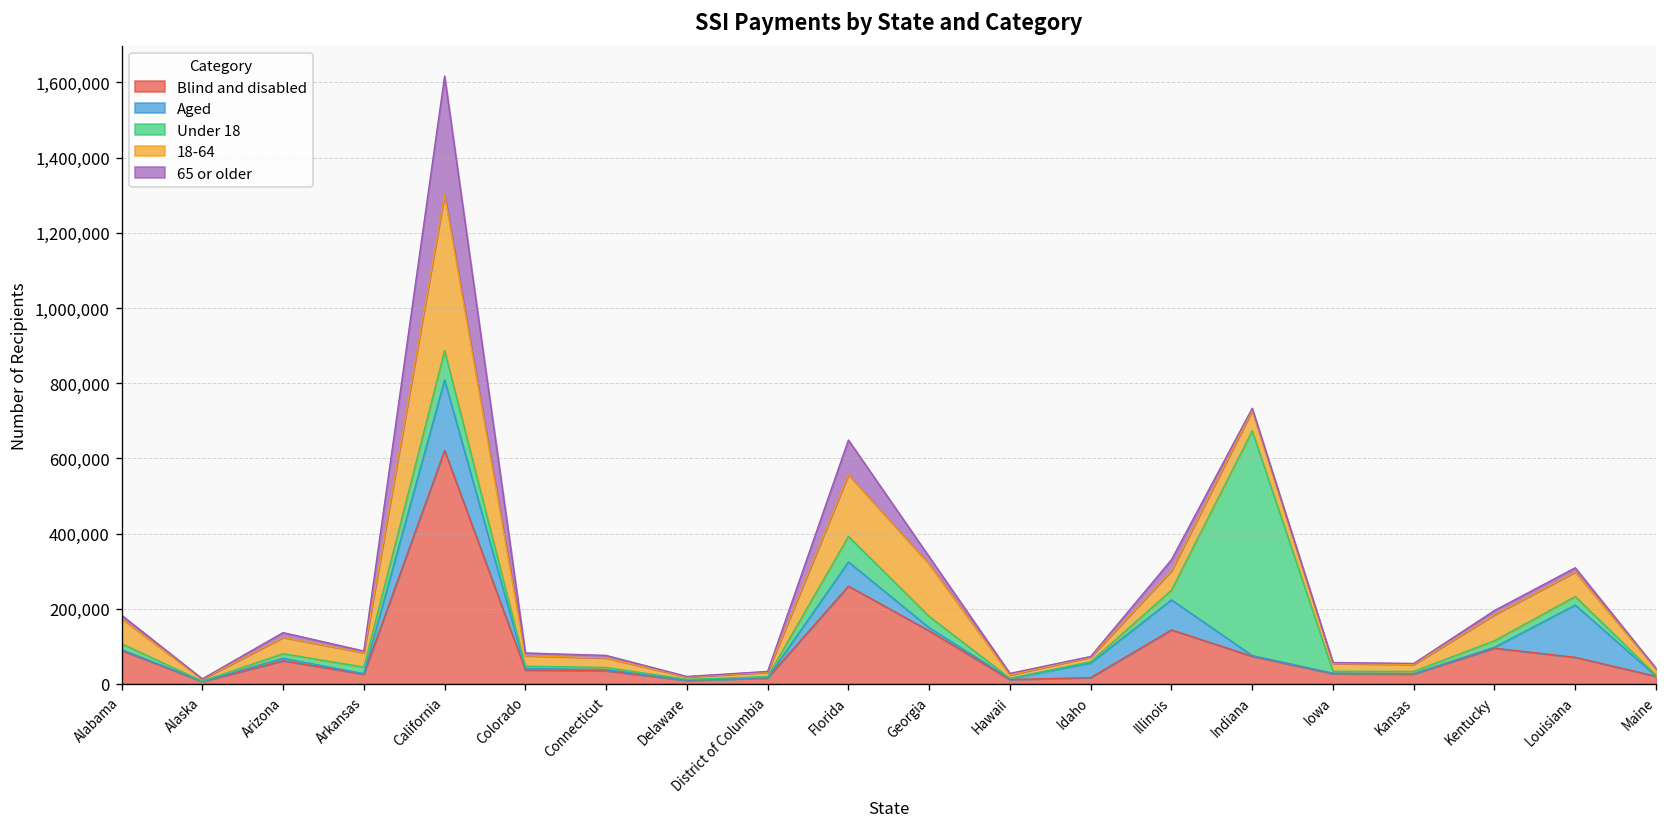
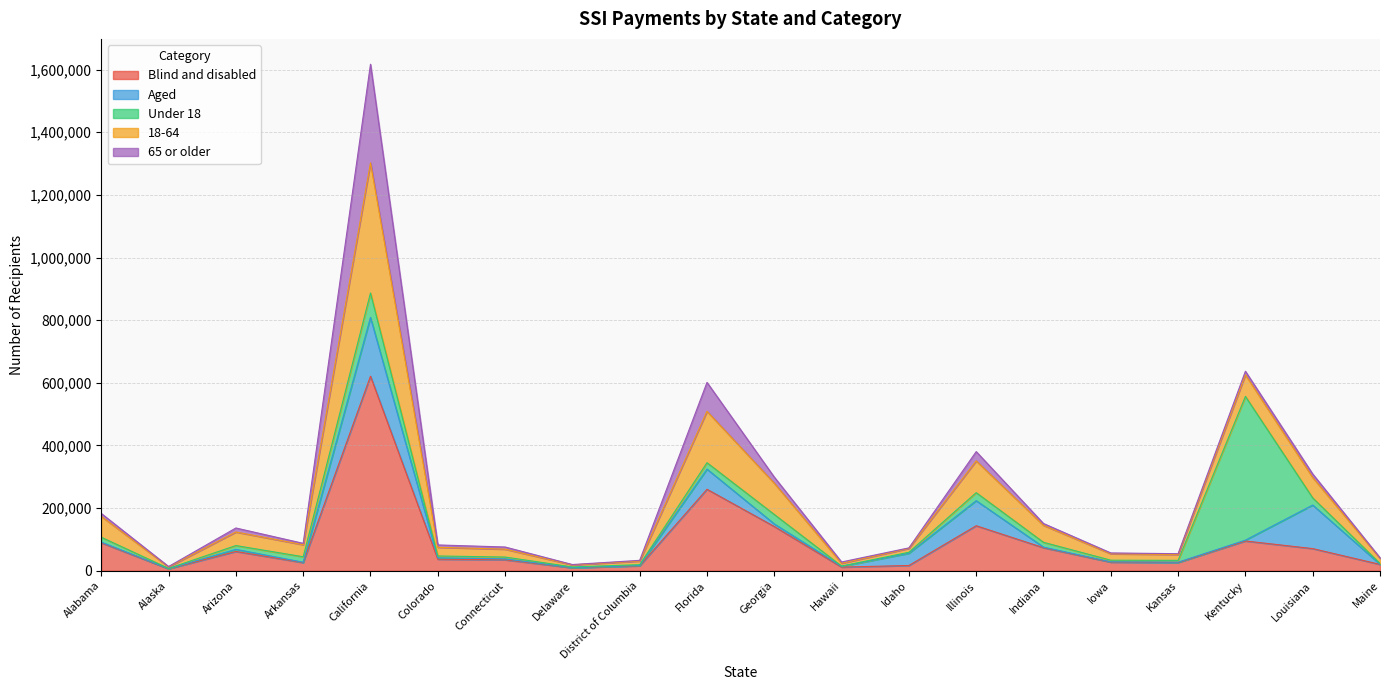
  {
    "Blind and disabled": {
      "California": "620,000",
      "Florida": "260,000",
      "Georgia": "140,000",
      "Idaho": "20,000",
      "Illinois": "140,000",
      "Louisiana": "70,000"
    },
    "Aged": {
      "California": "190,000",
      "Florida": "60,000",
      "Georgia": "10,000",
      "Illinois": "80,000",
      "Louisiana": "140,000"
    },
    "Under 18": {
      "Alabama": "20,000",
      "Arizona": "10,000",
      "Arkansas": "20,000",
      "California": "80,000",
-     "Florida": "70,000",
+     "Florida": "20,000",
      "Georgia": "30,000",
      "Illinois": "30,000",
-     "Indiana": "600,000",
-     "Kentucky": "20,000",
+     "Indiana": "20,000",
+     "Kentucky": "460,000",
      "Louisiana": "20,000"
    },
    "18-64": {
      "Alabama": "70,000",
      "Arizona": "40,000",
      "California": "420,000",
      "Florida": "160,000",
-     "Georgia": "140,000",
-     "Illinois": "50,000",
+     "Georgia": "100,000",
+     "Illinois": "100,000",
      "Kentucky": "70,000",
      "Louisiana": "70,000"
    },
    "65 or older": {
      "Alabama": "10,000",
      "Arizona": "10,000",
      "California": "320,000",
      "Florida": "90,000",
      "Georgia": "20,000",
      "Illinois": "30,000",
      "Kentucky": "10,000",
      "Louisiana": "10,000"
    }
  }
